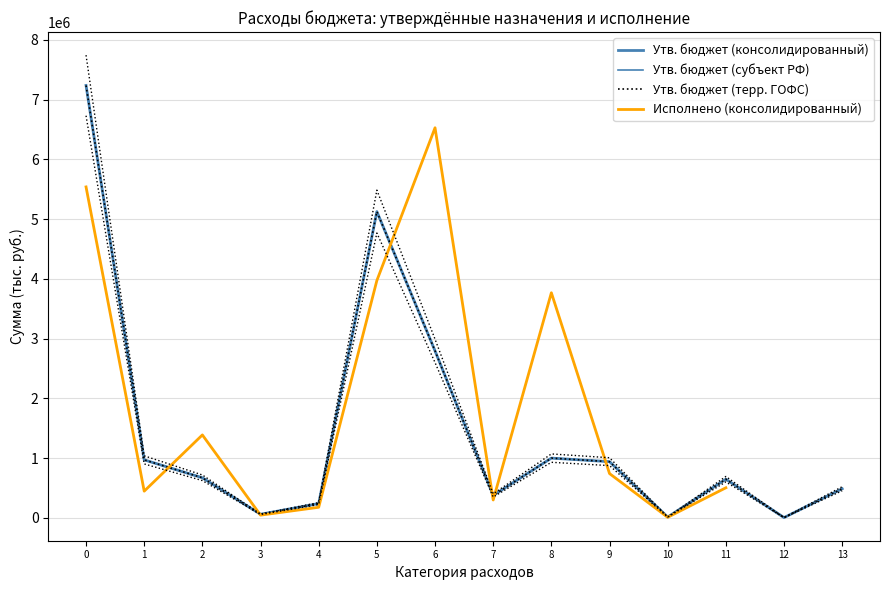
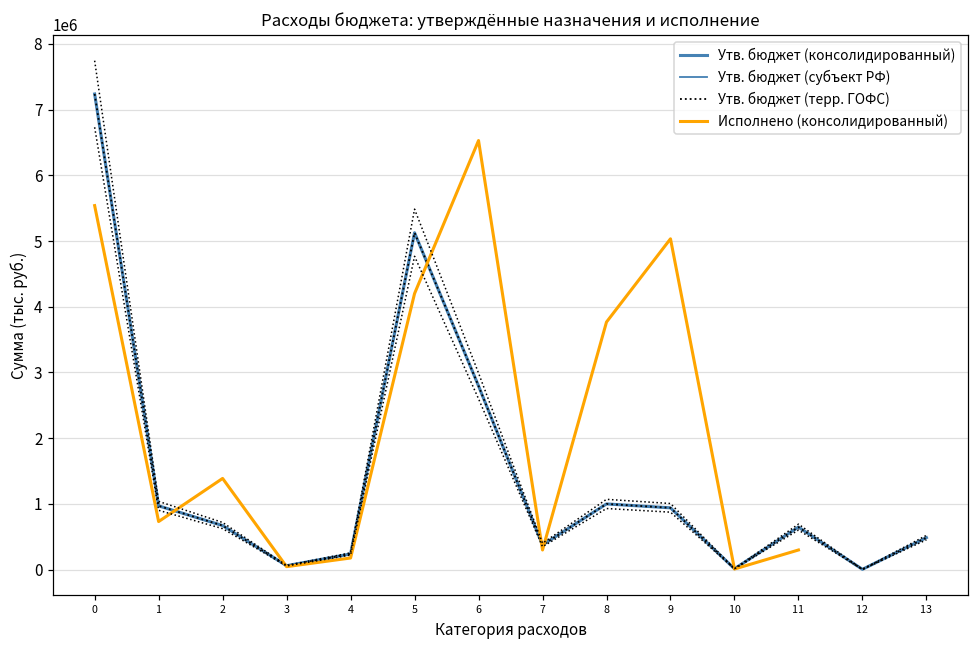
  {
    "Исполнено (консолидированный)": {
      "0": 5500000,
-     "1": 400000,
+     "1": 700000,
      "2": 1400000,
      "4": 200000,
-     "5": 4000000,
+     "5": 4200000,
      "6": 6500000,
      "7": 300000,
      "8": 3800000,
-     "9": 700000,
-     "11": 500000,
+     "9": 5000000,
+     "11": 300000,
      "13": 300000
    }
  }
